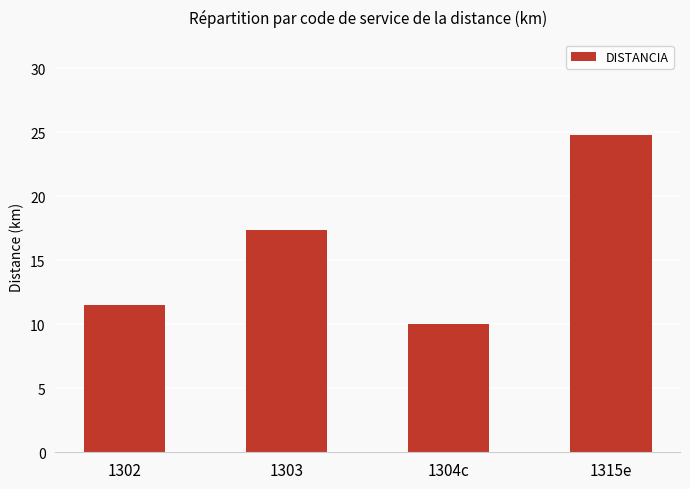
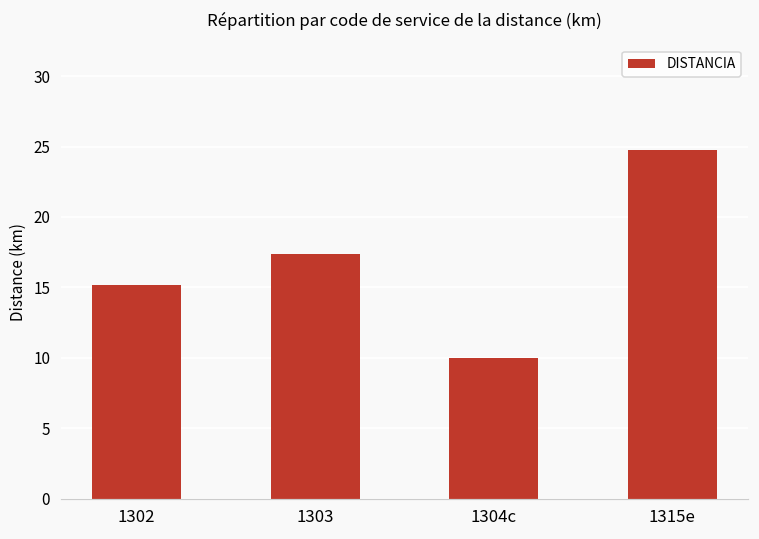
  {
-   "1302": 11.5,
+   "1302": 15.2,
    "1303": 17.4,
    "1304c": 10.0,
    "1315e": 24.8
  }
